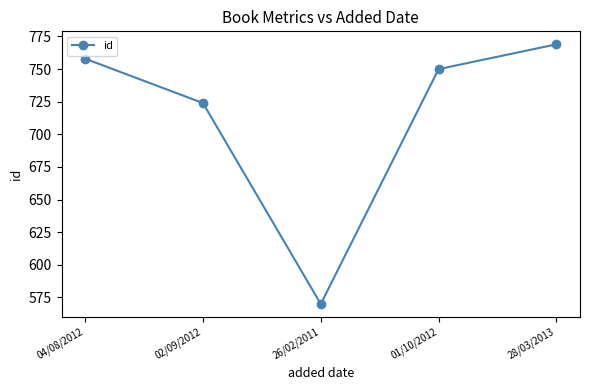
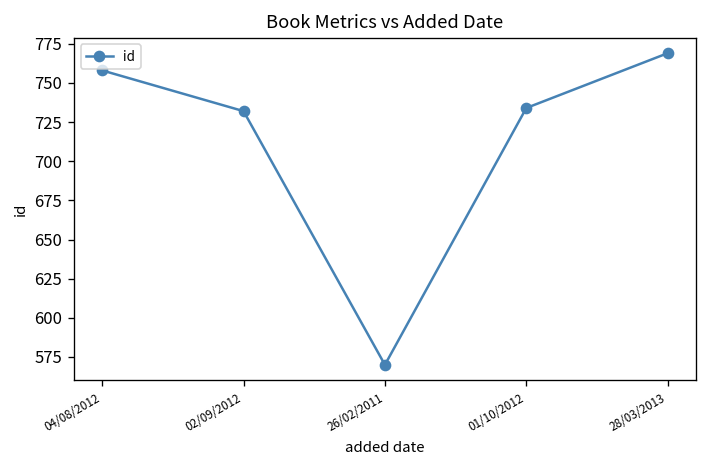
  {
    "04/08/2012": 758,
-   "02/09/2012": 724,
+   "02/09/2012": 732,
    "26/02/2011": 570,
-   "01/10/2012": 750,
+   "01/10/2012": 734,
    "28/03/2013": 769
  }
